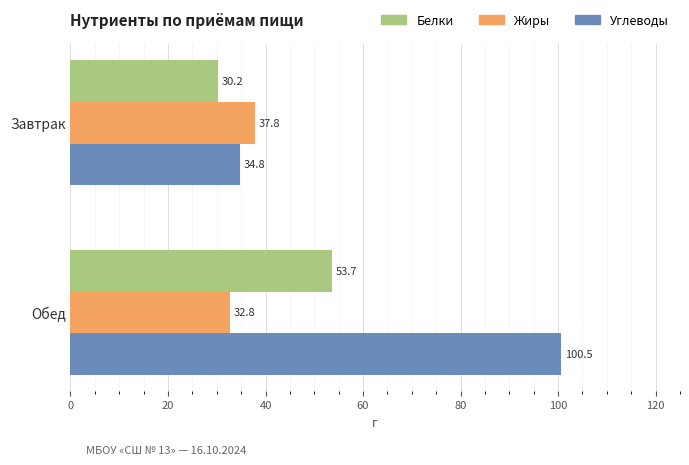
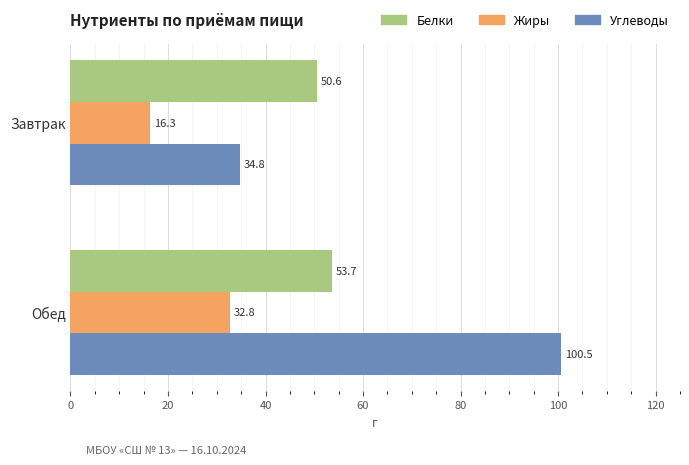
  {
    "Белки": {
-     "Завтрак": 30.2,
+     "Завтрак": 50.6,
      "Обед": 53.7
    },
    "Жиры": {
-     "Завтрак": 37.8,
+     "Завтрак": 16.3,
      "Обед": 32.8
    },
    "Углеводы": {
      "Завтрак": 34.8,
      "Обед": 100.5
    }
  }
